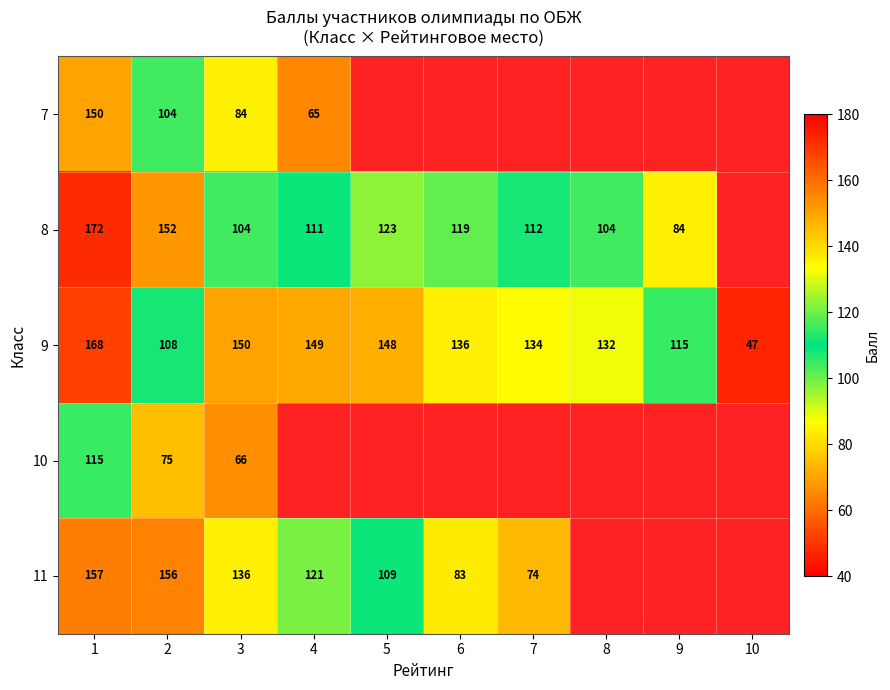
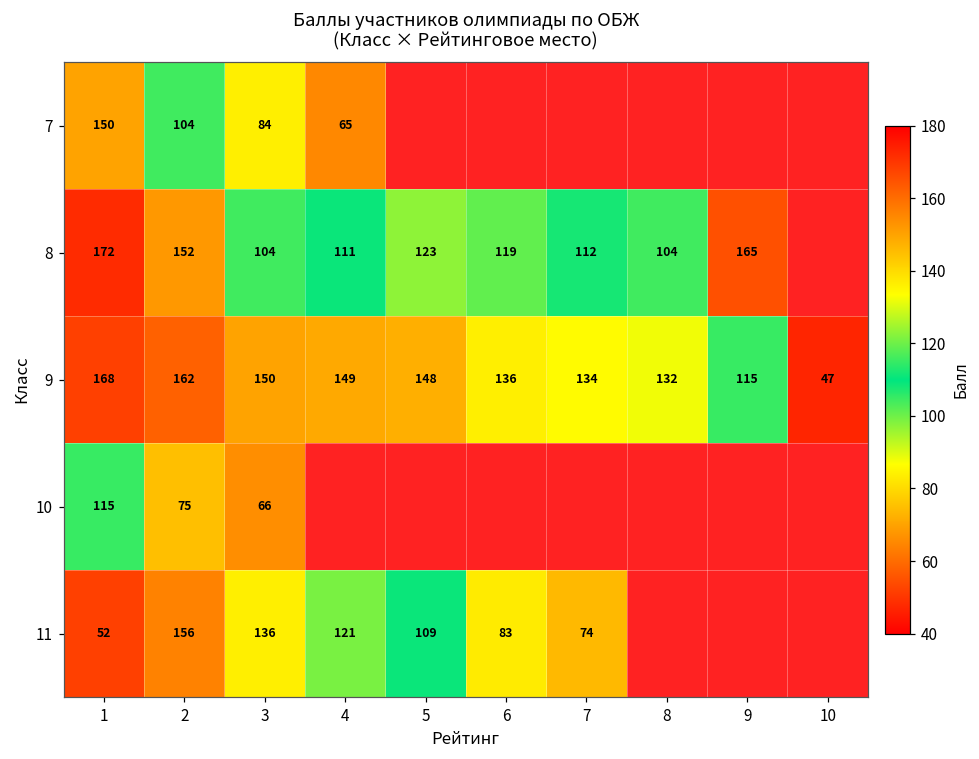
  {
    "7": {
      "1": 150,
      "2": 104,
      "3": 84,
      "4": 65
    },
    "8": {
      "1": 172,
      "2": 152,
      "3": 104,
      "4": 111,
      "5": 123,
      "6": 119,
      "7": 112,
      "8": 104,
-     "9": 84
+     "9": 165
    },
    "9": {
      "1": 168,
-     "2": 108,
+     "2": 162,
      "3": 150,
      "4": 149,
      "5": 148,
      "6": 136,
      "7": 134,
      "8": 132,
      "9": 115,
      "10": 47
    },
    "10": {
      "1": 115,
      "2": 75,
      "3": 66
    },
    "11": {
-     "1": 157,
+     "1": 52,
      "2": 156,
      "3": 136,
      "4": 121,
      "5": 109,
      "6": 83,
      "7": 74
    }
  }
